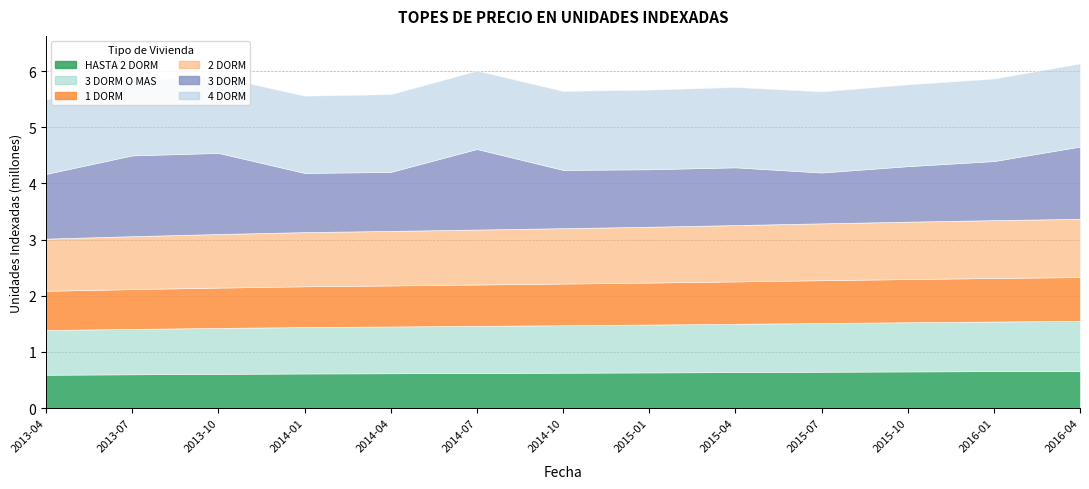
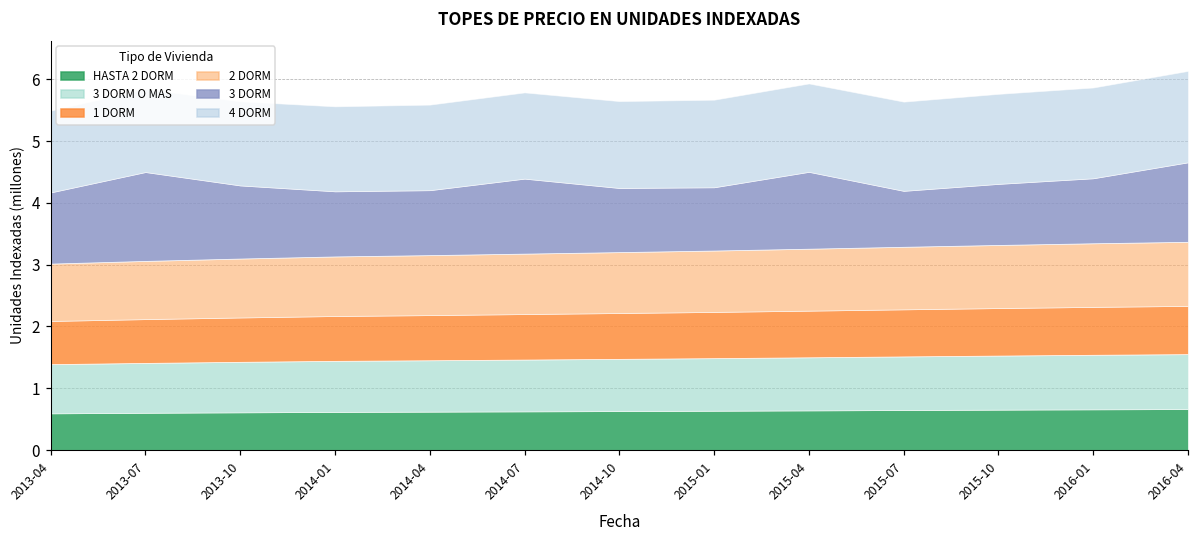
  {
    "HASTA 2 DORM": {
      "2013-04": 0.6,
      "2013-07": 0.6,
      "2013-10": 0.6,
      "2014-01": 0.6,
      "2014-04": 0.6,
      "2014-07": 0.6,
      "2014-10": 0.6,
      "2015-01": 0.6,
      "2015-04": 0.6,
      "2015-07": 0.6,
      "2015-10": 0.7,
      "2016-01": 0.7,
      "2016-04": 0.7
    },
    "3 DORM": {
      "2013-04": 1.2,
      "2013-07": 1.4,
-     "2013-10": 1.4,
+     "2013-10": 1.2,
      "2014-01": 1.1,
      "2014-04": 1.1,
-     "2014-07": 1.4,
+     "2014-07": 1.2,
      "2014-10": 1.0,
      "2015-01": 1.0,
-     "2015-04": 1.0,
+     "2015-04": 1.2,
      "2015-07": 0.9,
      "2015-10": 1.0,
      "2016-01": 1.1,
      "2016-04": 1.3
    }
  }
